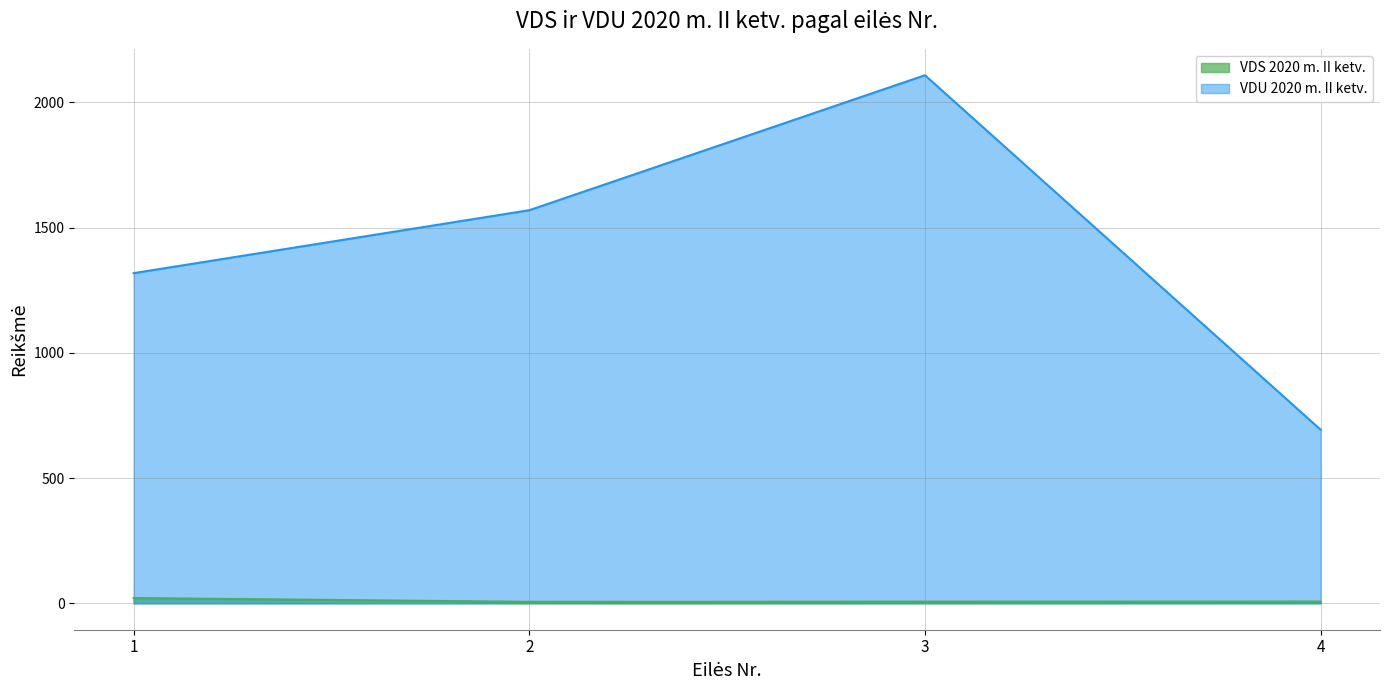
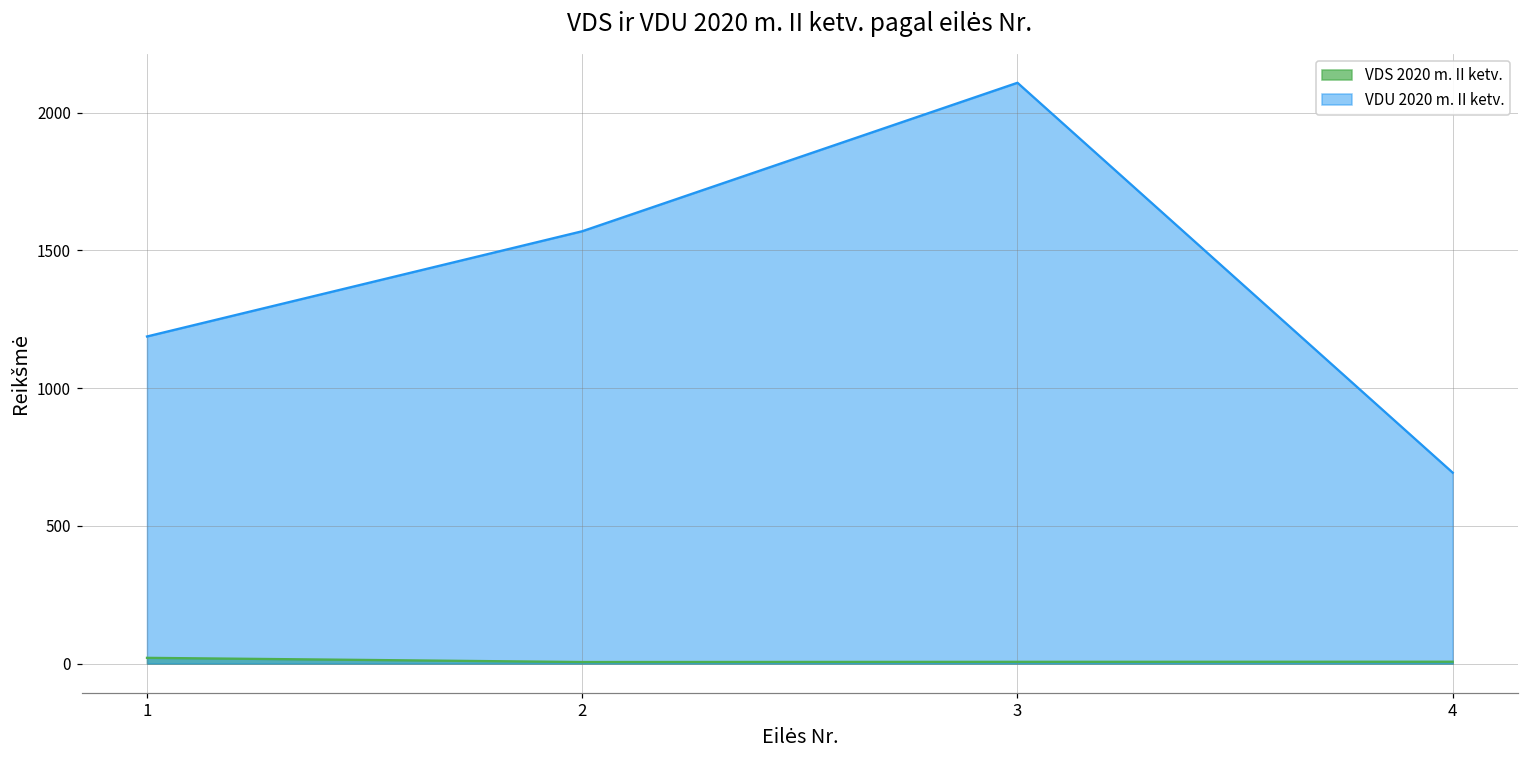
  {
    "VDS 2020 m. II ketv.": {
      "1": 20,
      "2": 10,
      "3": 10,
      "4": 10
    },
    "VDU 2020 m. II ketv.": {
-     "1": 1320,
+     "1": 1190,
      "2": 1570,
      "3": 2110,
      "4": 690
    }
  }
